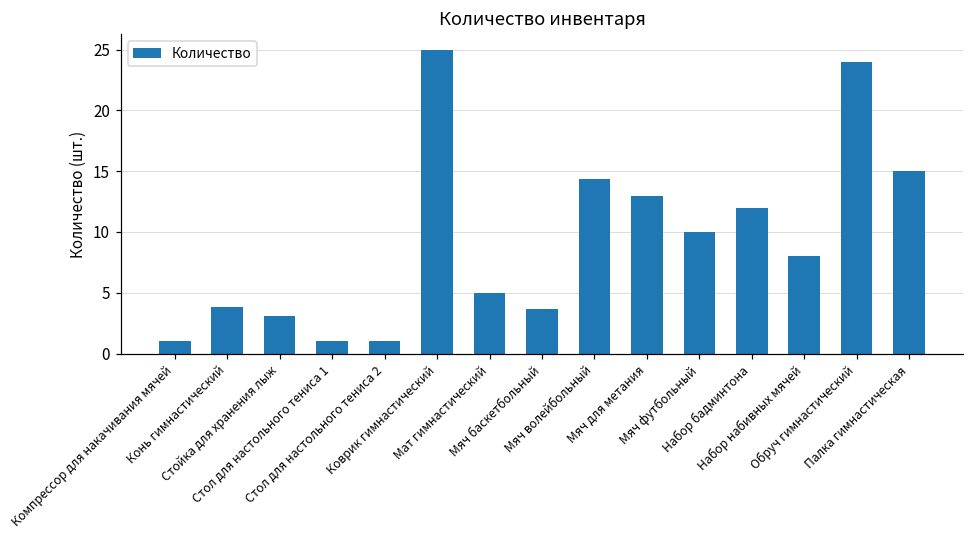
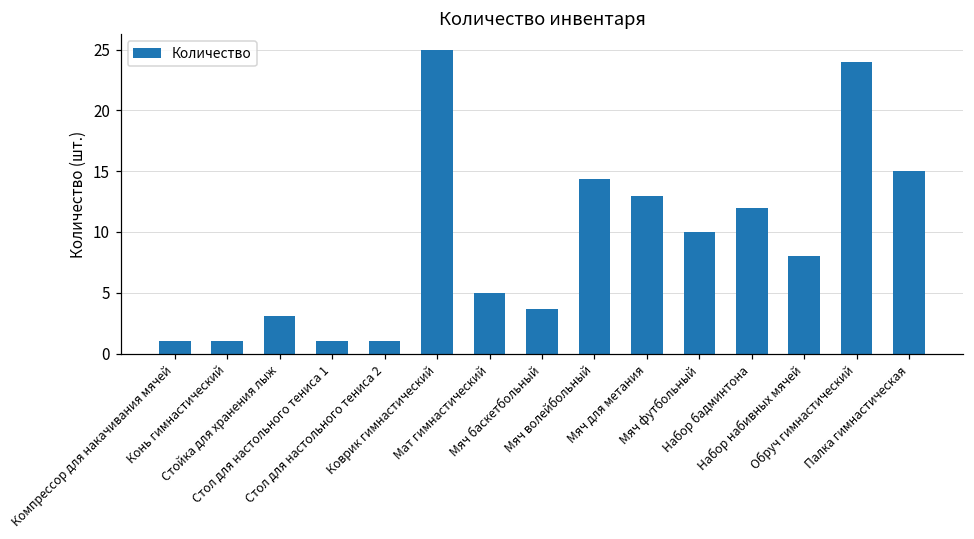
  {
    "Компрессор для накачивания мячей": 1.0,
-   "Конь гимнастический": 3.8,
+   "Конь гимнастический": 1.0,
    "Стойка для хранения лыж": 3.1,
    "Стол для настольного тениса 1": 1.0,
    "Стол для настольного тениса 2": 1.0,
    "Коврик гимнастический": 25.0,
    "Мат гимнастический": 5.0,
    "Мяч баскетбольный": 3.7,
    "Мяч волейбольный": 14.4,
    "Мяч для метания": 13.0,
    "Мяч футбольный": 10.0,
    "Набор бадминтона": 12.0,
    "Набор набивных мячей": 8.0,
    "Обруч гимнастический": 24.0,
    "Палка гимнастическая": 15.0
  }
